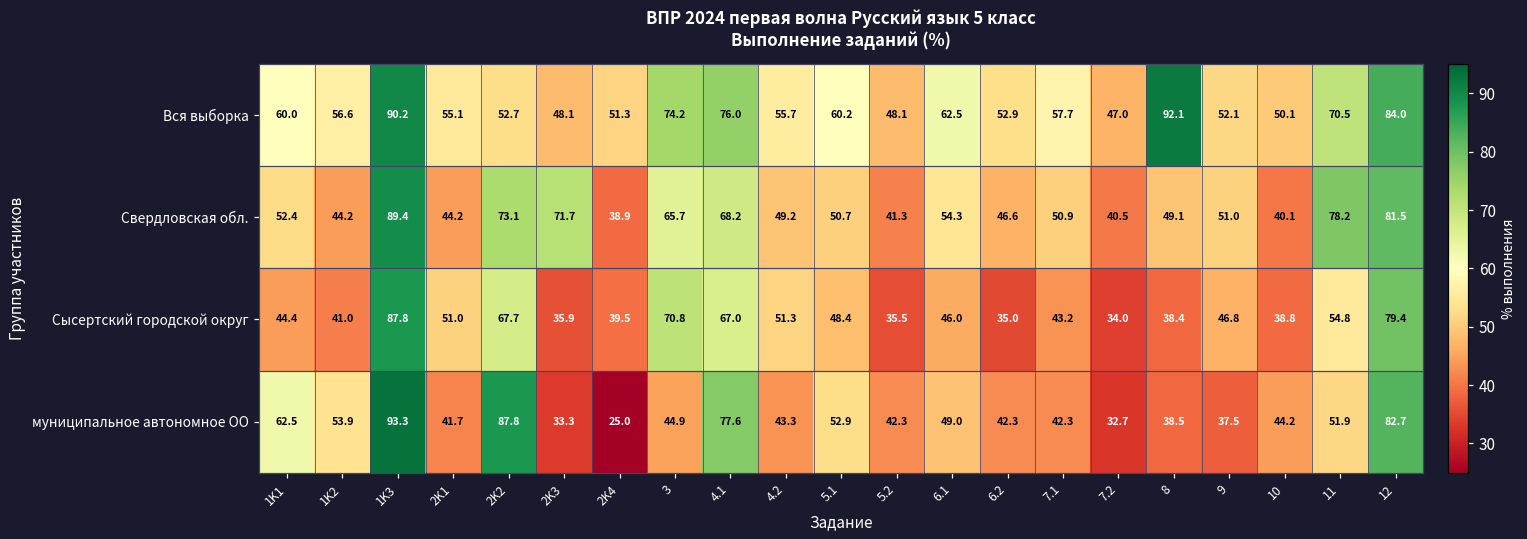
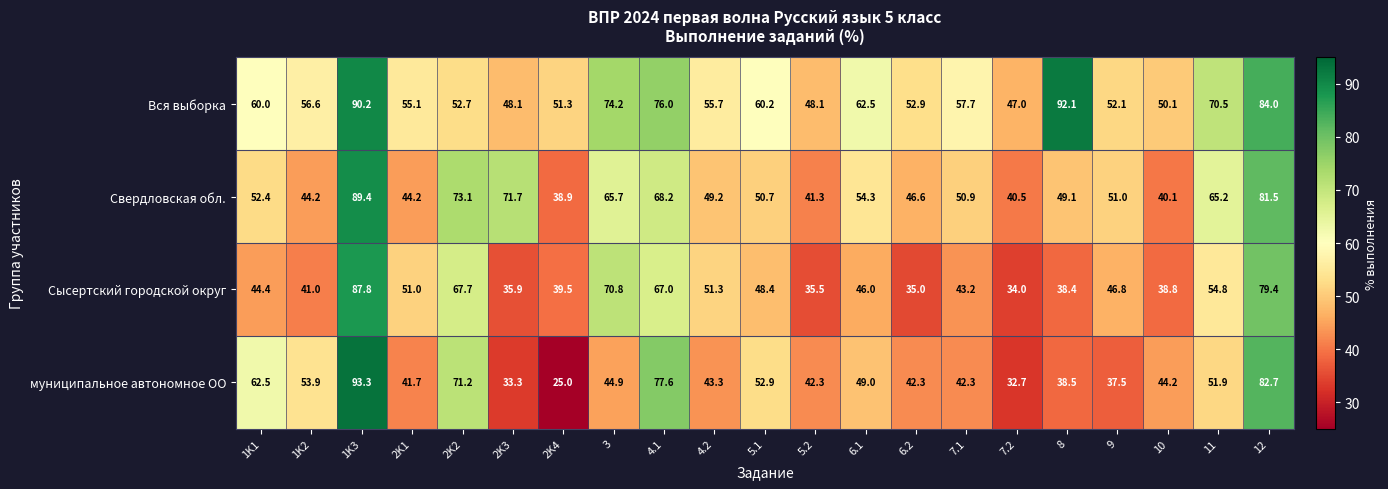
  {
    "Вся выборка": {
      "1K1": 60.0,
      "1K2": 56.6,
      "1K3": 90.2,
      "2K1": 55.1,
      "2K2": 52.7,
      "2K3": 48.1,
      "2K4": 51.3,
      "3": 74.2,
      "4.1": 76.0,
      "4.2": 55.7,
      "5.1": 60.2,
      "5.2": 48.1,
      "6.1": 62.5,
      "6.2": 52.9,
      "7.1": 57.7,
      "7.2": 47.0,
      "8": 92.1,
      "9": 52.1,
      "10": 50.1,
      "11": 70.5,
      "12": 84.0
    },
    "Свердловская обл.": {
      "1K1": 52.4,
      "1K2": 44.2,
      "1K3": 89.4,
      "2K1": 44.2,
      "2K2": 73.1,
      "2K3": 71.7,
      "2K4": 38.9,
      "3": 65.7,
      "4.1": 68.2,
      "4.2": 49.2,
      "5.1": 50.7,
      "5.2": 41.3,
      "6.1": 54.3,
      "6.2": 46.6,
      "7.1": 50.9,
      "7.2": 40.5,
      "8": 49.1,
      "9": 51.0,
      "10": 40.1,
-     "11": 78.2,
+     "11": 65.2,
      "12": 81.5
    },
    "Сысертский городской округ": {
      "1K1": 44.4,
      "1K2": 41.0,
      "1K3": 87.8,
      "2K1": 51.0,
      "2K2": 67.7,
      "2K3": 35.9,
      "2K4": 39.5,
      "3": 70.8,
      "4.1": 67.0,
      "4.2": 51.3,
      "5.1": 48.4,
      "5.2": 35.5,
      "6.1": 46.0,
      "6.2": 35.0,
      "7.1": 43.2,
      "7.2": 34.0,
      "8": 38.4,
      "9": 46.8,
      "10": 38.8,
      "11": 54.8,
      "12": 79.4
    },
    "муниципальное автономное ОО": {
      "1K1": 62.5,
      "1K2": 53.9,
      "1K3": 93.3,
      "2K1": 41.7,
-     "2K2": 87.8,
+     "2K2": 71.2,
      "2K3": 33.3,
      "2K4": 25.0,
      "3": 44.9,
      "4.1": 77.6,
      "4.2": 43.3,
      "5.1": 52.9,
      "5.2": 42.3,
      "6.1": 49.0,
      "6.2": 42.3,
      "7.1": 42.3,
      "7.2": 32.7,
      "8": 38.5,
      "9": 37.5,
      "10": 44.2,
      "11": 51.9,
      "12": 82.7
    }
  }
